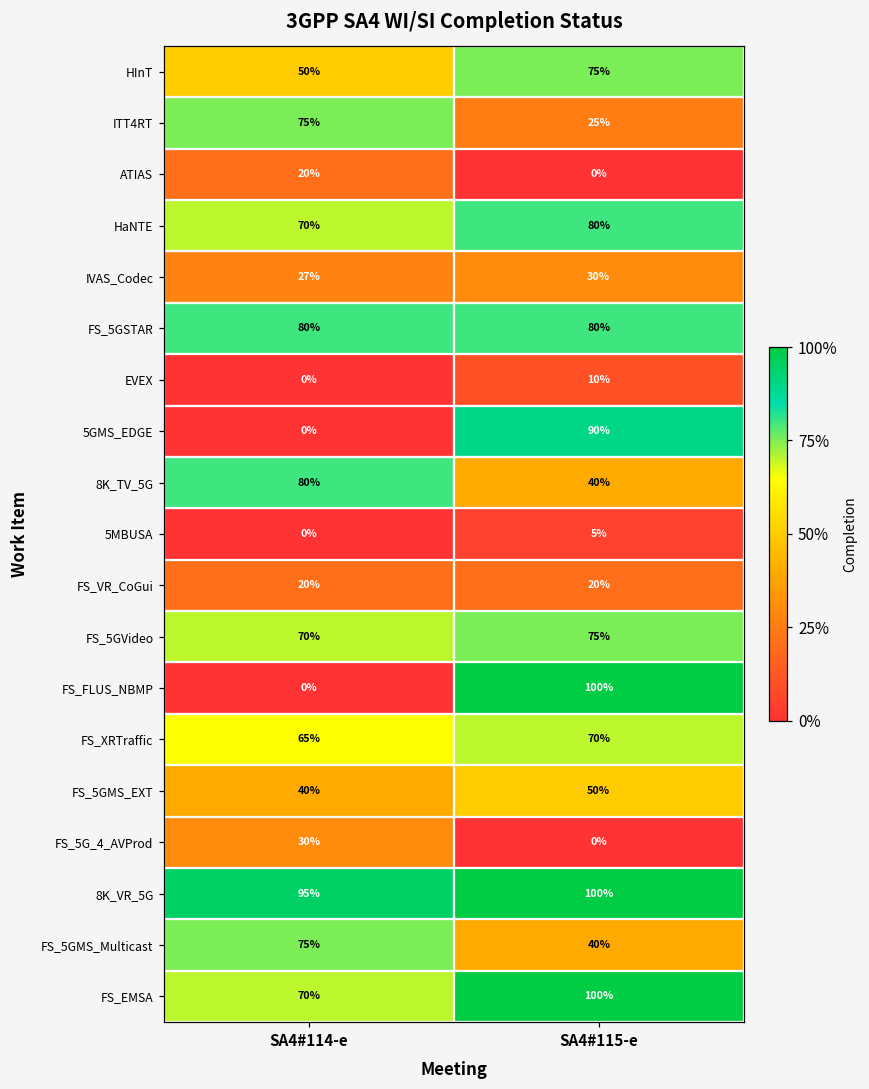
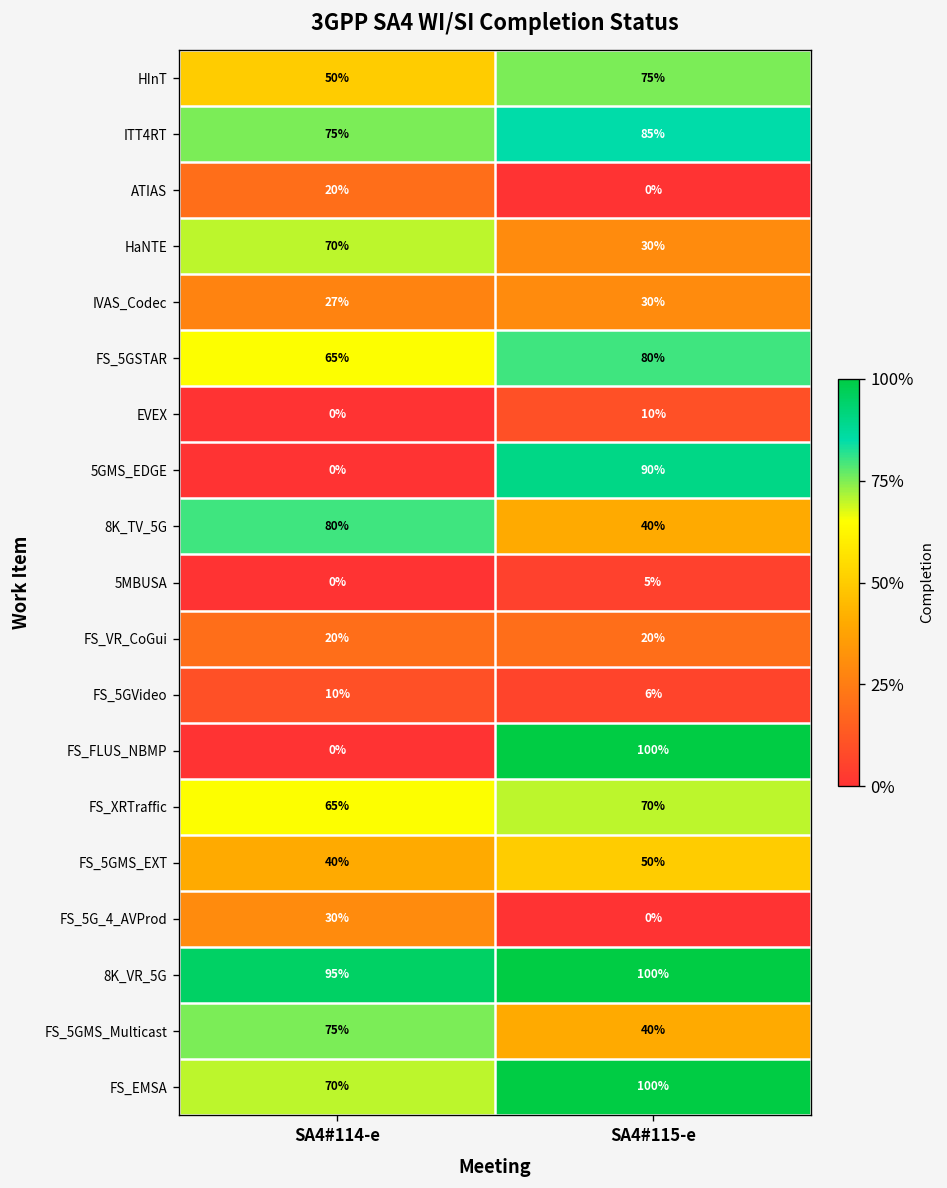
  {
    "HInT": {
      "SA4#114-e": "50%",
      "SA4#115-e": "75%"
    },
    "ITT4RT": {
      "SA4#114-e": "75%",
-     "SA4#115-e": "25%"
+     "SA4#115-e": "85%"
    },
    "ATIAS": {
      "SA4#114-e": "20%",
      "SA4#115-e": "0%"
    },
    "HaNTE": {
      "SA4#114-e": "70%",
-     "SA4#115-e": "80%"
+     "SA4#115-e": "30%"
    },
    "IVAS_Codec": {
      "SA4#114-e": "27%",
      "SA4#115-e": "30%"
    },
    "FS_5GSTAR": {
-     "SA4#114-e": "80%",
+     "SA4#114-e": "65%",
      "SA4#115-e": "80%"
    },
    "EVEX": {
      "SA4#114-e": "0%",
      "SA4#115-e": "10%"
    },
    "5GMS_EDGE": {
      "SA4#114-e": "0%",
      "SA4#115-e": "90%"
    },
    "8K_TV_5G": {
      "SA4#114-e": "80%",
      "SA4#115-e": "40%"
    },
    "5MBUSA": {
      "SA4#114-e": "0%",
      "SA4#115-e": "5%"
    },
    "FS_VR_CoGui": {
      "SA4#114-e": "20%",
      "SA4#115-e": "20%"
    },
    "FS_5GVideo": {
-     "SA4#114-e": "70%",
-     "SA4#115-e": "75%"
+     "SA4#114-e": "10%",
+     "SA4#115-e": "6%"
    },
    "FS_FLUS_NBMP": {
      "SA4#114-e": "0%",
      "SA4#115-e": "100%"
    },
    "FS_XRTraffic": {
      "SA4#114-e": "65%",
      "SA4#115-e": "70%"
    },
    "FS_5GMS_EXT": {
      "SA4#114-e": "40%",
      "SA4#115-e": "50%"
    },
    "FS_5G_4_AVProd": {
      "SA4#114-e": "30%",
      "SA4#115-e": "0%"
    },
    "8K_VR_5G": {
      "SA4#114-e": "95%",
      "SA4#115-e": "100%"
    },
    "FS_5GMS_Multicast": {
      "SA4#114-e": "75%",
      "SA4#115-e": "40%"
    },
    "FS_EMSA": {
      "SA4#114-e": "70%",
      "SA4#115-e": "100%"
    }
  }
